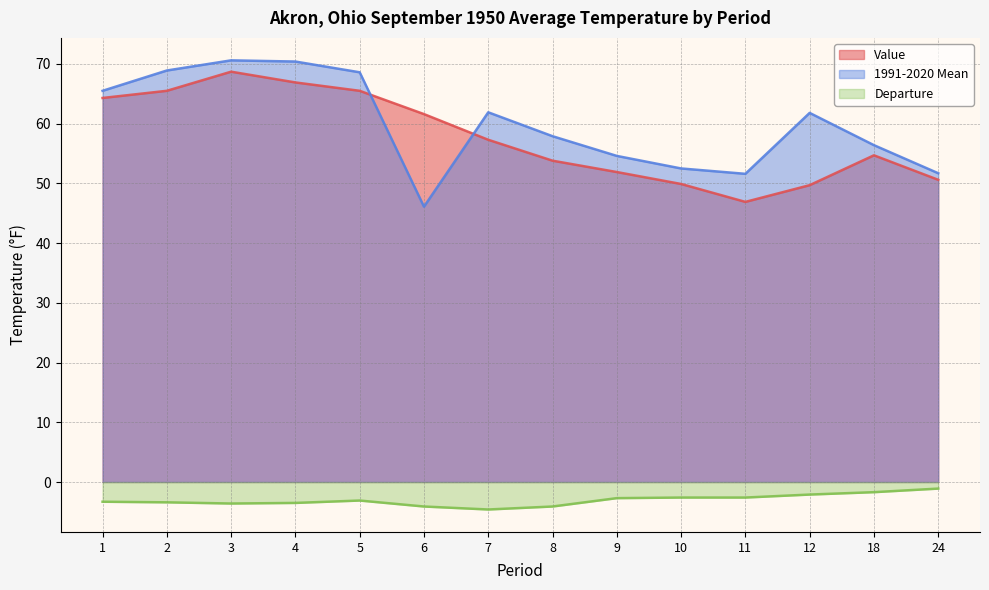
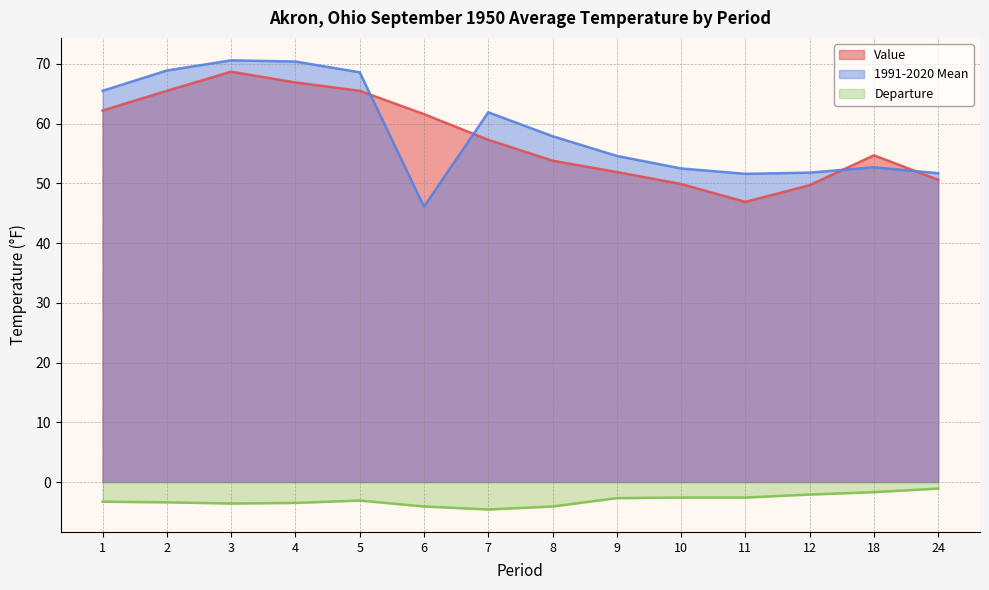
  {
    "Value": {
-     "1": 64,
+     "1": 62,
      "2": 66,
      "3": 69,
      "4": 67,
      "5": 66,
      "6": 62,
      "7": 57,
      "8": 54,
      "9": 52,
      "10": 50,
      "11": 47,
      "12": 50,
      "18": 55,
      "24": 51
    },
    "1991-2020 Mean": {
      "1": 66,
      "2": 69,
      "3": 71,
      "4": 70,
      "5": 69,
      "6": 46,
      "7": 62,
      "8": 58,
      "9": 55,
      "10": 53,
      "11": 52,
-     "12": 62,
-     "18": 56,
+     "12": 52,
+     "18": 53,
      "24": 52
    }
  }
